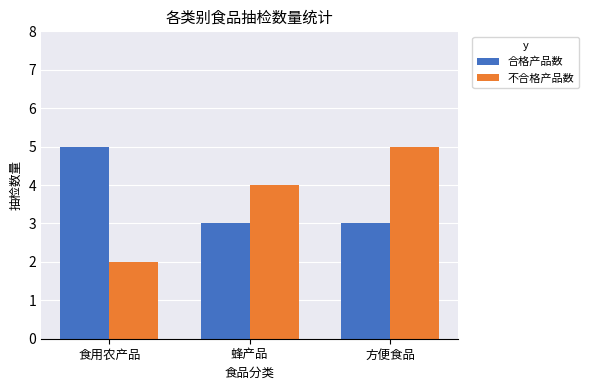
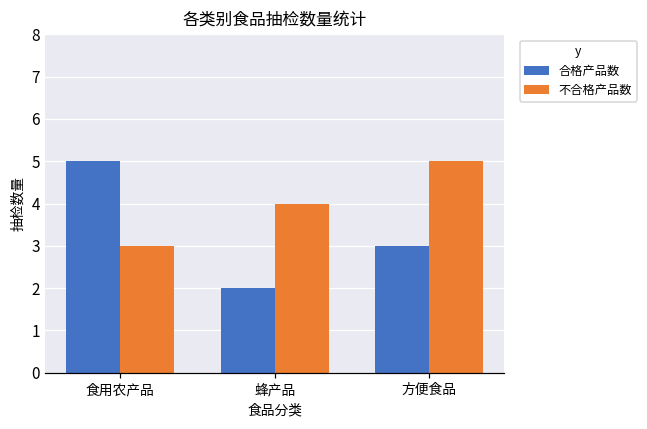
  {
    "合格产品数": {
      "食用农产品": 5,
-     "蜂产品": 3,
+     "蜂产品": 2,
      "方便食品": 3
    },
    "不合格产品数": {
-     "食用农产品": 2,
+     "食用农产品": 3,
      "蜂产品": 4,
      "方便食品": 5
    }
  }
